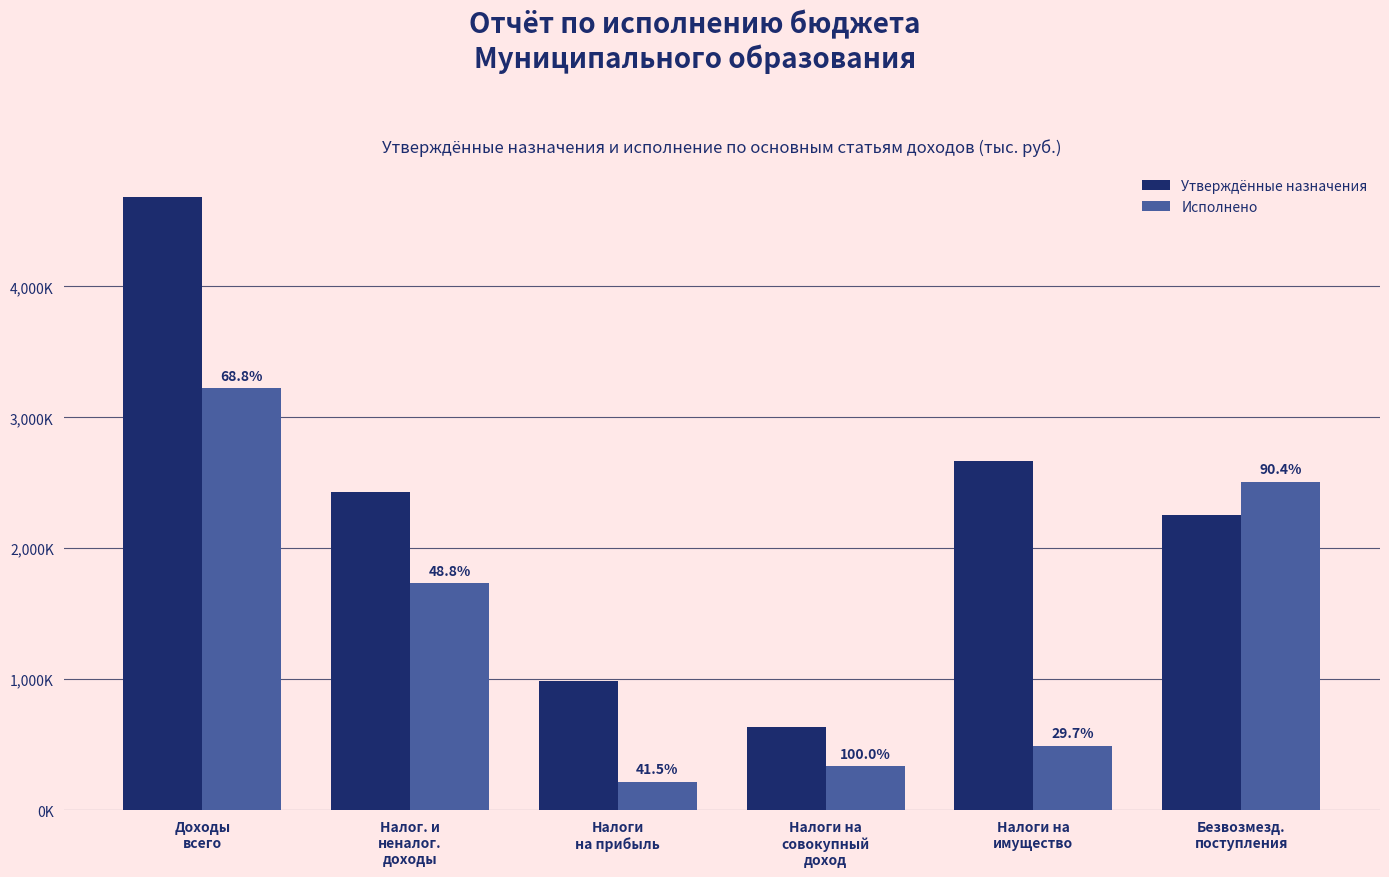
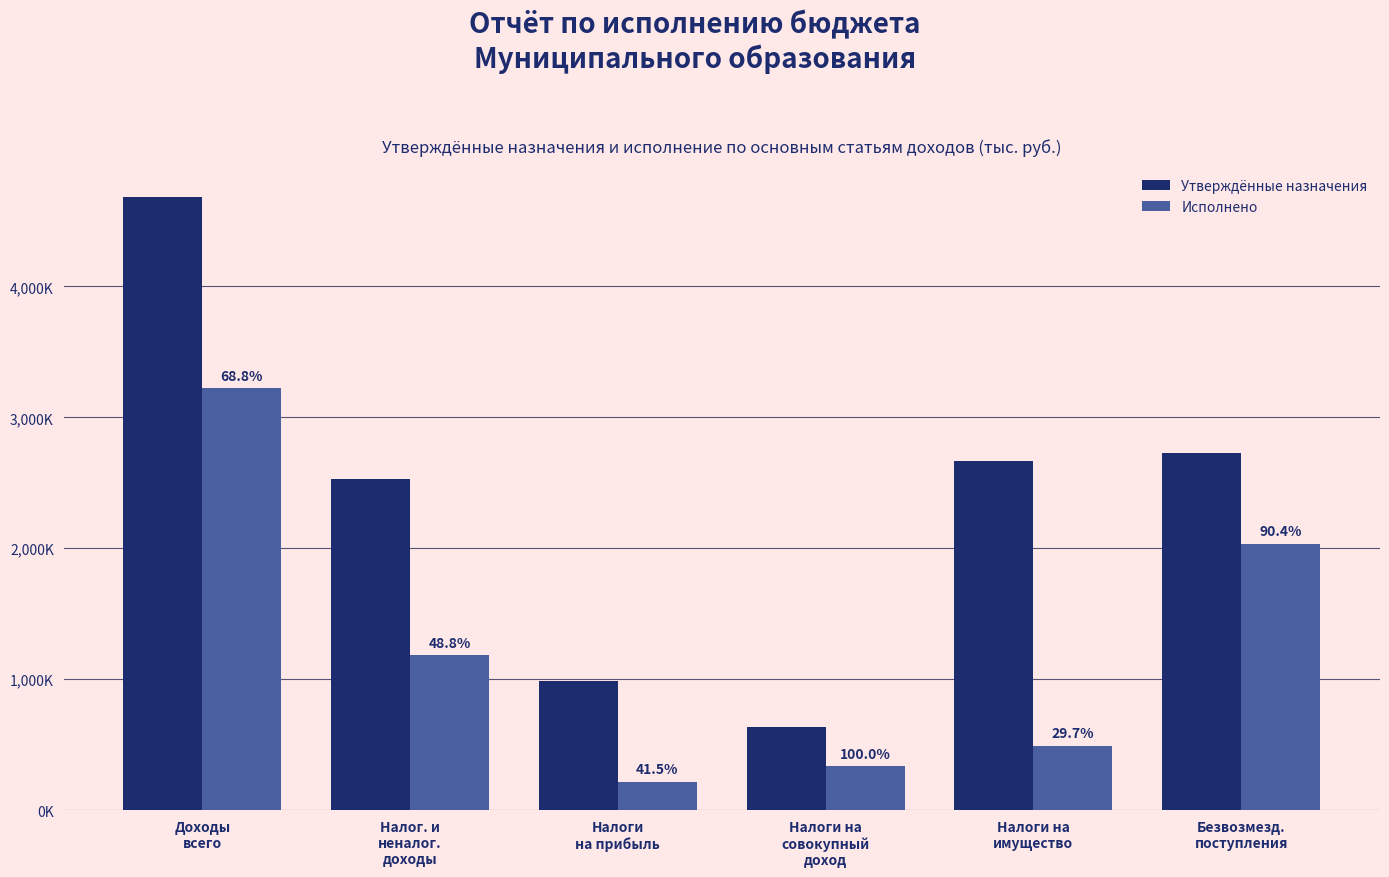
  {
    "Утверждённые назначения": {
      "Доходы всего": "4,680,000",
-     "Налог. и неналог. доходы": "2,430,000",
+     "Налог. и неналог. доходы": "2,530,000",
      "Налоги на прибыль": "980,000",
      "Налоги на совокупный доход": "640,000",
      "Налоги на имущество": "2,670,000",
-     "Безвозмезд. поступления": "2,250,000"
+     "Безвозмезд. поступления": "2,730,000"
    },
    "Исполнено": {
-     "Налог. и неналог. доходы": "1,730,000",
-     "Безвозмезд. поступления": "2,510,000"
+     "Налог. и неналог. доходы": "1,190,000",
+     "Безвозмезд. поступления": "2,040,000"
    }
  }
